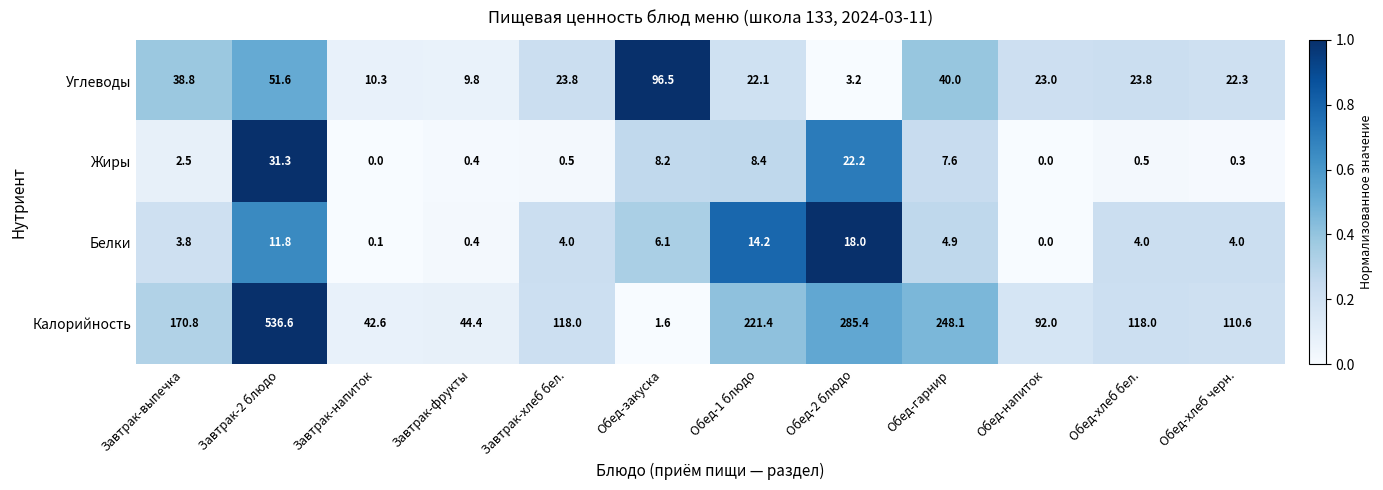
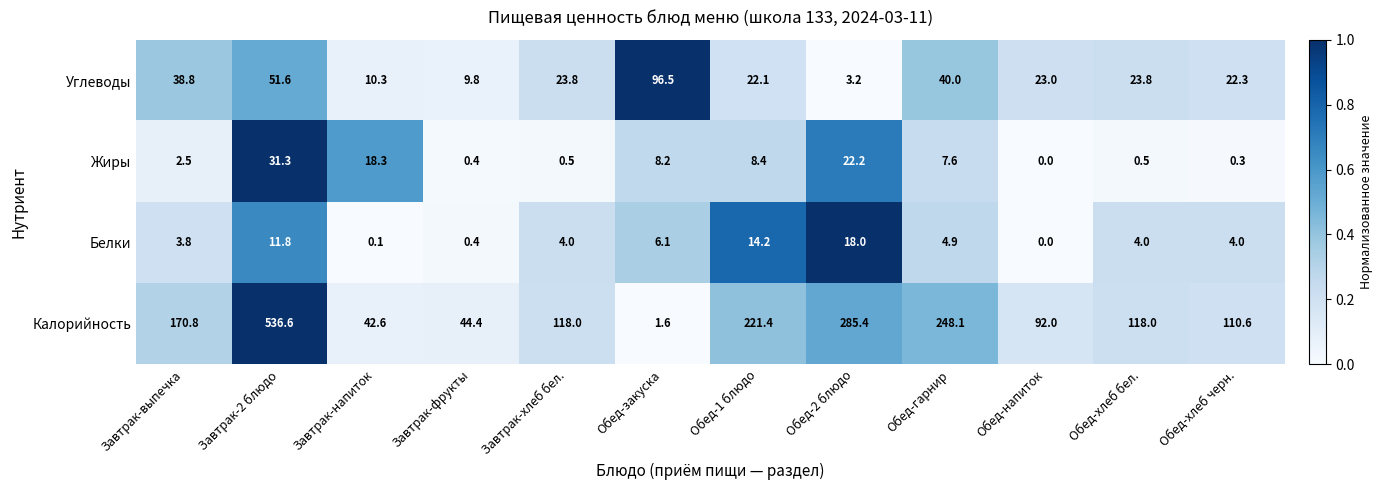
  {
    "Углеводы": {
      "Завтрак-выпечка": 38.8,
      "Завтрак-2 блюдо": 51.6,
      "Завтрак-напиток": 10.3,
      "Завтрак-фрукты": 9.8,
      "Завтрак-хлеб бел.": 23.8,
      "Обед-закуска": 96.5,
      "Обед-1 блюдо": 22.1,
      "Обед-2 блюдо": 3.2,
      "Обед-гарнир": 40.0,
      "Обед-напиток": 23.0,
      "Обед-хлеб бел.": 23.8,
      "Обед-хлеб черн.": 22.3
    },
    "Жиры": {
      "Завтрак-выпечка": 2.5,
      "Завтрак-2 блюдо": 31.3,
-     "Завтрак-напиток": 0.0,
+     "Завтрак-напиток": 18.3,
      "Завтрак-фрукты": 0.4,
      "Завтрак-хлеб бел.": 0.5,
      "Обед-закуска": 8.2,
      "Обед-1 блюдо": 8.4,
      "Обед-2 блюдо": 22.2,
      "Обед-гарнир": 7.6,
      "Обед-напиток": 0.0,
      "Обед-хлеб бел.": 0.5,
      "Обед-хлеб черн.": 0.3
    },
    "Белки": {
      "Завтрак-выпечка": 3.8,
      "Завтрак-2 блюдо": 11.8,
      "Завтрак-напиток": 0.1,
      "Завтрак-фрукты": 0.4,
      "Завтрак-хлеб бел.": 4.0,
      "Обед-закуска": 6.1,
      "Обед-1 блюдо": 14.2,
      "Обед-2 блюдо": 18.0,
      "Обед-гарнир": 4.9,
      "Обед-напиток": 0.0,
      "Обед-хлеб бел.": 4.0,
      "Обед-хлеб черн.": 4.0
    },
    "Калорийность": {
      "Завтрак-выпечка": 170.8,
      "Завтрак-2 блюдо": 536.6,
      "Завтрак-напиток": 42.6,
      "Завтрак-фрукты": 44.4,
      "Завтрак-хлеб бел.": 118.0,
      "Обед-закуска": 1.6,
      "Обед-1 блюдо": 221.4,
      "Обед-2 блюдо": 285.4,
      "Обед-гарнир": 248.1,
      "Обед-напиток": 92.0,
      "Обед-хлеб бел.": 118.0,
      "Обед-хлеб черн.": 110.6
    }
  }
